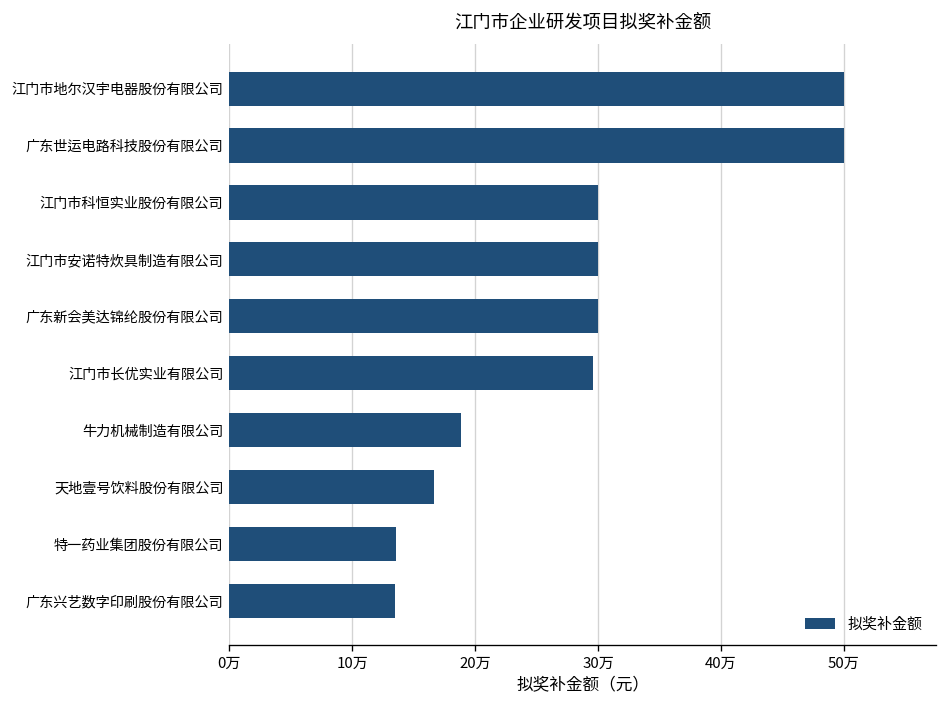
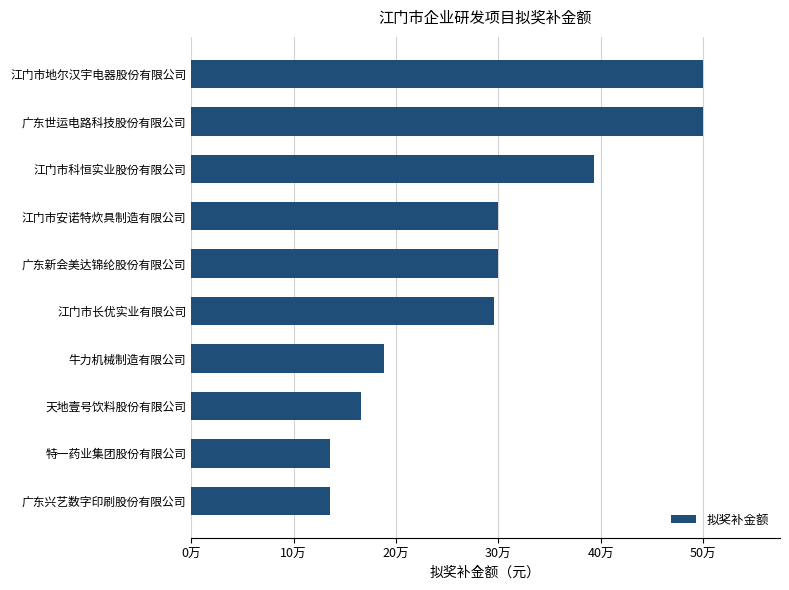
  {
    "江门市地尔汉宇电器股份有限公司": "50.0万",
    "广东世运电路科技股份有限公司": "50.0万",
-   "江门市科恒实业股份有限公司": "30.0万",
+   "江门市科恒实业股份有限公司": "39.3万",
    "江门市安诺特炊具制造有限公司": "30.0万",
    "广东新会美达锦纶股份有限公司": "30.0万",
    "江门市长优实业有限公司": "29.6万",
    "牛力机械制造有限公司": "18.9万",
    "天地壹号饮料股份有限公司": "16.6万",
    "特一药业集团股份有限公司": "13.6万",
    "广东兴艺数字印刷股份有限公司": "13.5万"
  }
